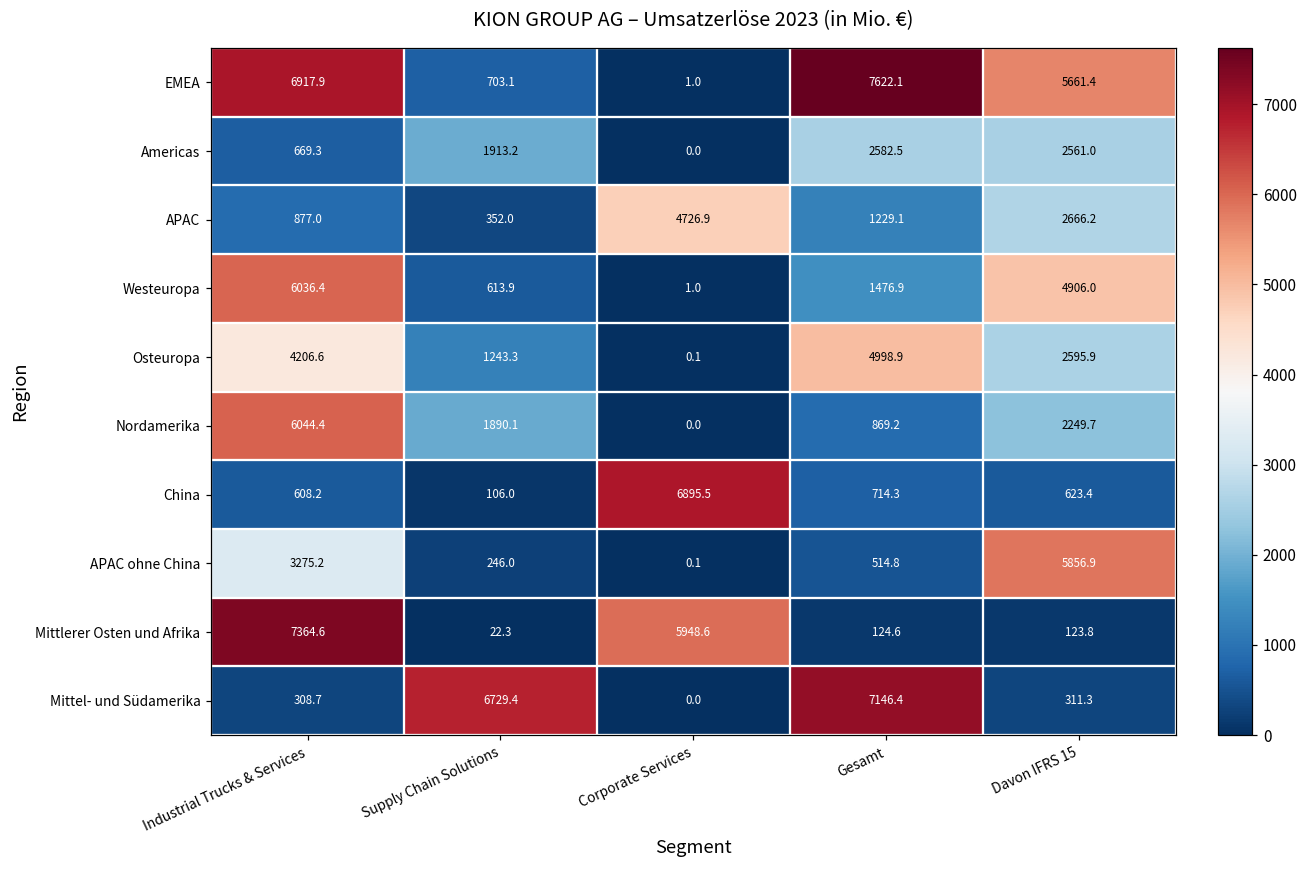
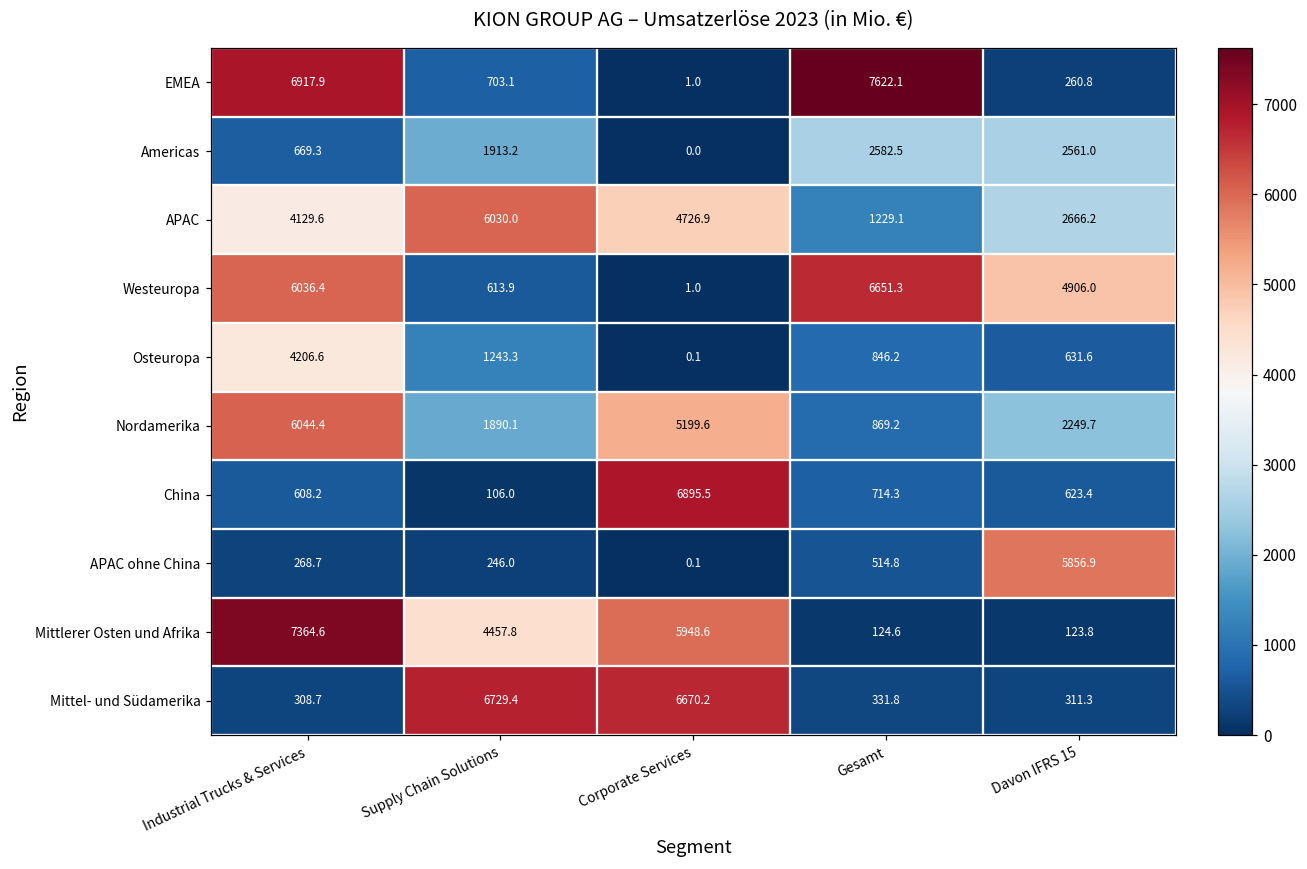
  {
    "EMEA": {
      "Industrial Trucks & Services": 6917.9,
      "Supply Chain Solutions": 703.1,
      "Corporate Services": 1.0,
      "Gesamt": 7622.1,
-     "Davon IFRS 15": 5661.4
+     "Davon IFRS 15": 260.8
    },
    "Americas": {
      "Industrial Trucks & Services": 669.3,
      "Supply Chain Solutions": 1913.2,
      "Corporate Services": 0.0,
      "Gesamt": 2582.5,
      "Davon IFRS 15": 2561.0
    },
    "APAC": {
-     "Industrial Trucks & Services": 877.0,
-     "Supply Chain Solutions": 352.0,
+     "Industrial Trucks & Services": 4129.6,
+     "Supply Chain Solutions": 6030.0,
      "Corporate Services": 4726.9,
      "Gesamt": 1229.1,
      "Davon IFRS 15": 2666.2
    },
    "Westeuropa": {
      "Industrial Trucks & Services": 6036.4,
      "Supply Chain Solutions": 613.9,
      "Corporate Services": 1.0,
-     "Gesamt": 1476.9,
+     "Gesamt": 6651.3,
      "Davon IFRS 15": 4906.0
    },
    "Osteuropa": {
      "Industrial Trucks & Services": 4206.6,
      "Supply Chain Solutions": 1243.3,
      "Corporate Services": 0.1,
-     "Gesamt": 4998.9,
-     "Davon IFRS 15": 2595.9
+     "Gesamt": 846.2,
+     "Davon IFRS 15": 631.6
    },
    "Nordamerika": {
      "Industrial Trucks & Services": 6044.4,
      "Supply Chain Solutions": 1890.1,
-     "Corporate Services": 0.0,
+     "Corporate Services": 5199.6,
      "Gesamt": 869.2,
      "Davon IFRS 15": 2249.7
    },
    "China": {
      "Industrial Trucks & Services": 608.2,
      "Supply Chain Solutions": 106.0,
      "Corporate Services": 6895.5,
      "Gesamt": 714.3,
      "Davon IFRS 15": 623.4
    },
    "APAC ohne China": {
-     "Industrial Trucks & Services": 3275.2,
+     "Industrial Trucks & Services": 268.7,
      "Supply Chain Solutions": 246.0,
      "Corporate Services": 0.1,
      "Gesamt": 514.8,
      "Davon IFRS 15": 5856.9
    },
    "Mittlerer Osten und Afrika": {
      "Industrial Trucks & Services": 7364.6,
-     "Supply Chain Solutions": 22.3,
+     "Supply Chain Solutions": 4457.8,
      "Corporate Services": 5948.6,
      "Gesamt": 124.6,
      "Davon IFRS 15": 123.8
    },
    "Mittel- und Südamerika": {
      "Industrial Trucks & Services": 308.7,
      "Supply Chain Solutions": 6729.4,
-     "Corporate Services": 0.0,
-     "Gesamt": 7146.4,
+     "Corporate Services": 6670.2,
+     "Gesamt": 331.8,
      "Davon IFRS 15": 311.3
    }
  }
